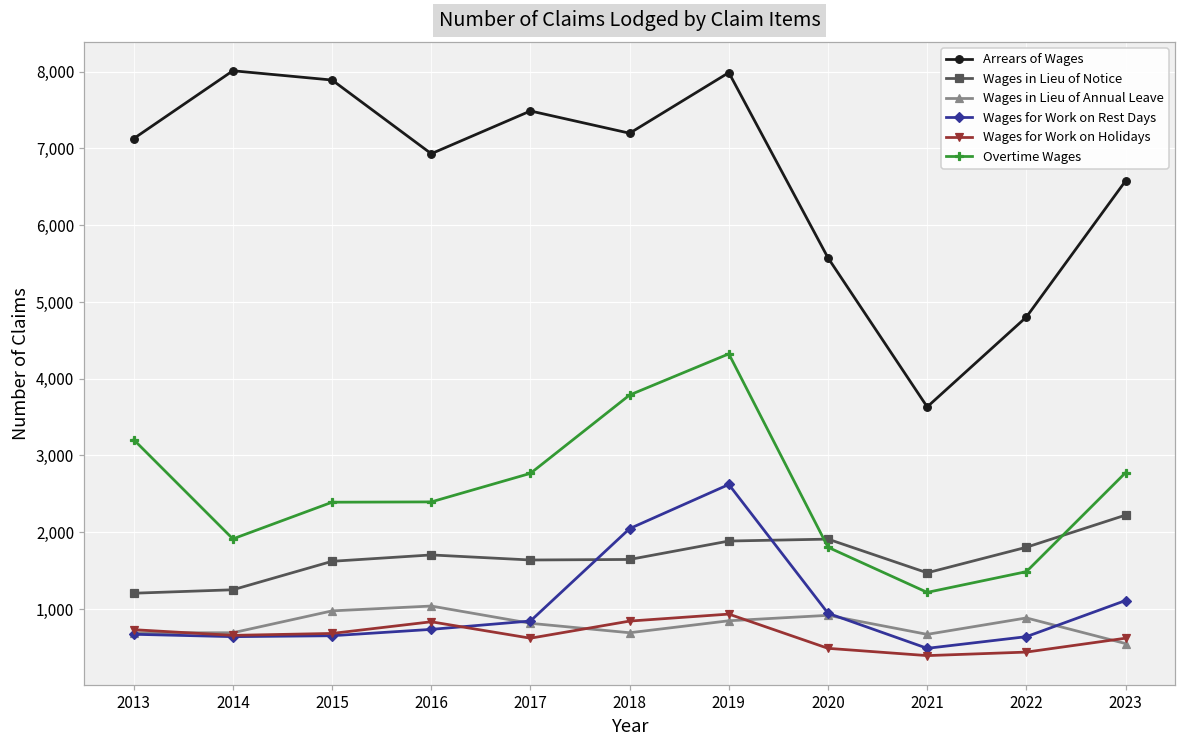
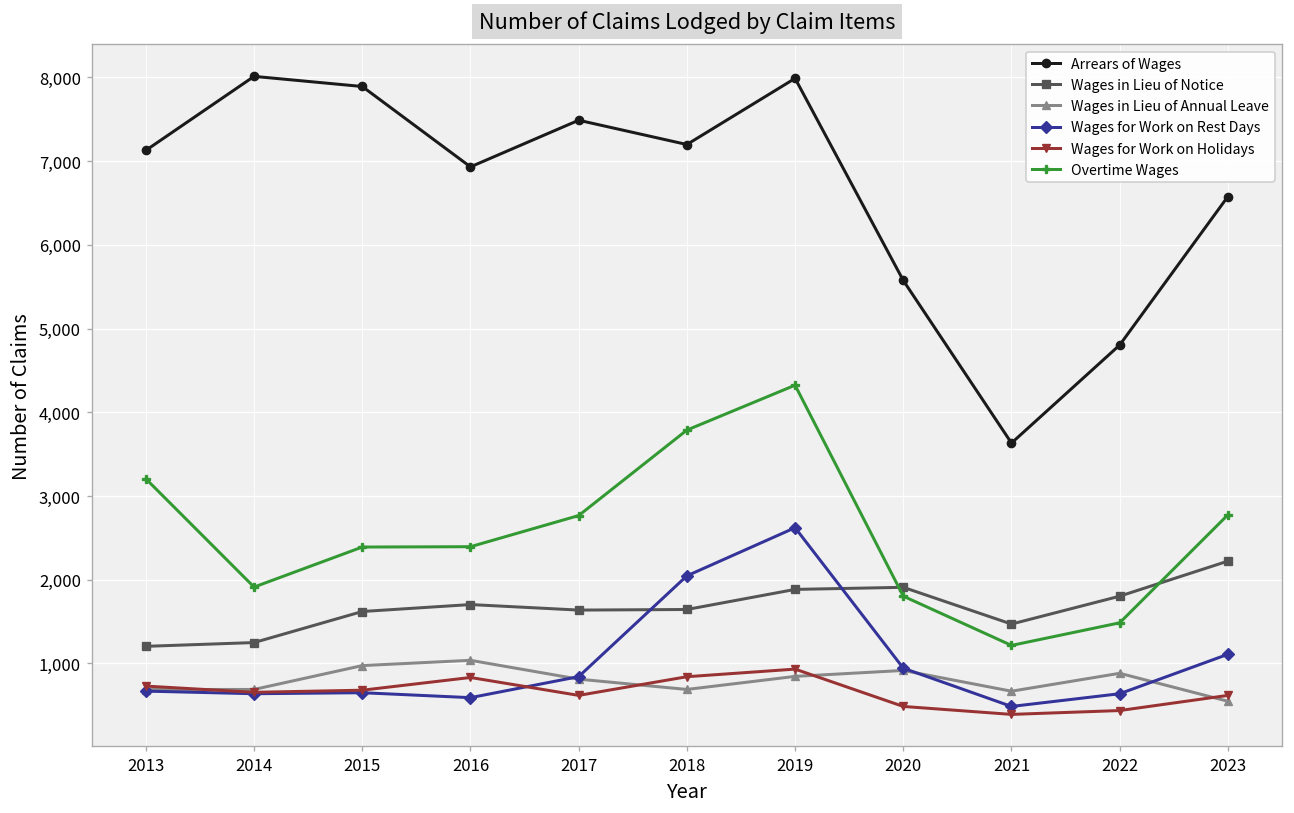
  {
    "Arrears of Wages": {
      "2013": "7,100",
      "2014": "8,000",
      "2015": "7,900",
      "2016": "6,900",
      "2017": "7,500",
      "2018": "7,200",
      "2019": "8,000",
      "2020": "5,600",
      "2021": "3,600",
      "2022": "4,800",
      "2023": "6,600"
    },
    "Wages in Lieu of Notice": {
      "2013": "1,200",
      "2014": "1,300",
      "2015": "1,600",
      "2016": "1,700",
      "2017": "1,600",
      "2018": "1,600",
      "2019": "1,900",
      "2020": "1,900",
      "2021": "1,500",
      "2022": "1,800",
      "2023": "2,200"
    },
    "Wages in Lieu of Annual Leave": {
      "2015": "1,000",
      "2016": "1,000",
      "2018": "700",
      "2019": "800",
      "2021": "700",
      "2022": "900",
      "2023": "500"
    },
    "Wages for Work on Rest Days": {
-     "2016": "700",
+     "2016": "600",
      "2018": "2,000",
      "2019": "2,600",
      "2021": "500",
      "2022": "600",
      "2023": "1,100"
    },
    "Wages for Work on Holidays": {
      "2013": "700",
      "2016": "800",
      "2017": "600",
      "2018": "800",
      "2019": "900",
      "2020": "500",
      "2021": "400",
      "2022": "400",
      "2023": "600"
    },
    "Overtime Wages": {
      "2013": "3,200",
      "2014": "1,900",
      "2015": "2,400",
      "2016": "2,400",
      "2017": "2,800",
      "2018": "3,800",
      "2019": "4,300",
      "2020": "1,800",
      "2021": "1,200",
      "2022": "1,500",
      "2023": "2,800"
    }
  }
